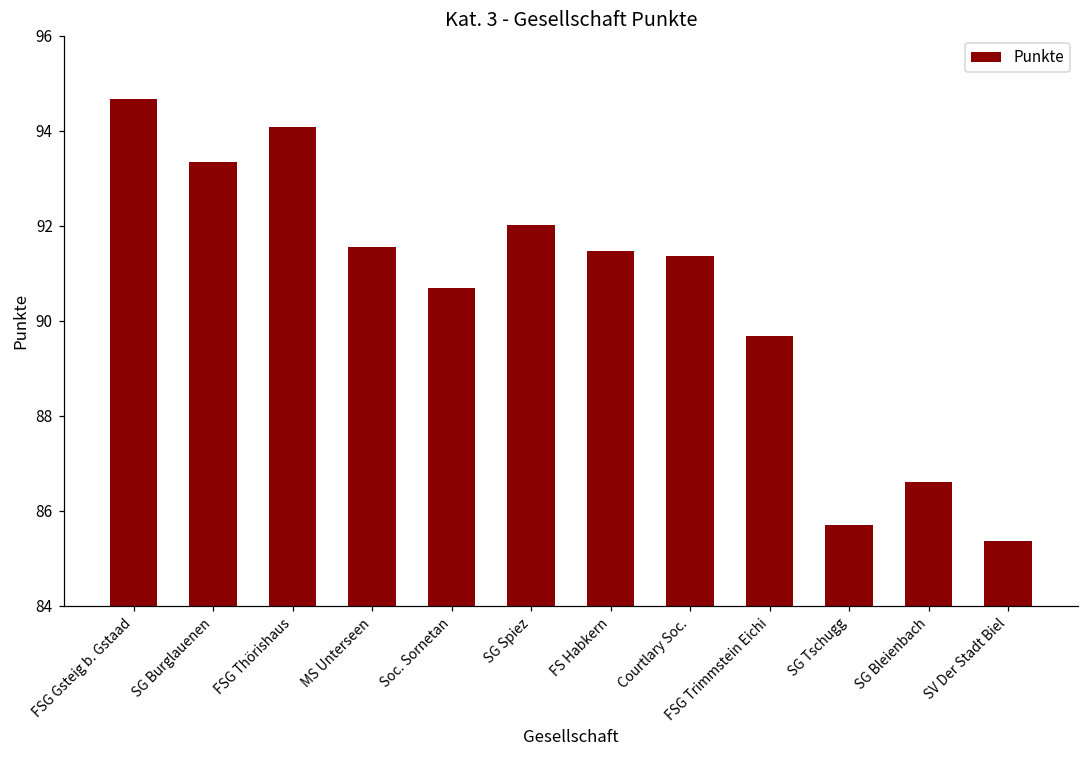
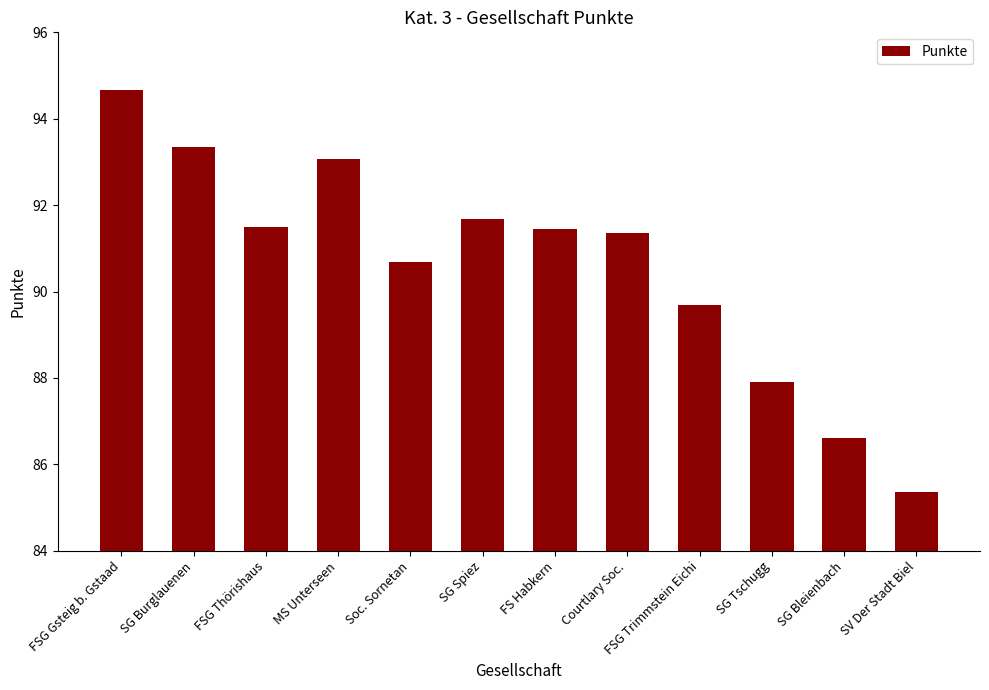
  {
    "FSG Gsteig b. Gstaad": 94.7,
    "SG Burglauenen": 93.4,
-   "FSG Thörishaus": 94.1,
-   "MS Unterseen": 91.6,
+   "FSG Thörishaus": 91.5,
+   "MS Unterseen": 93.1,
    "Soc. Sornetan": 90.7,
-   "SG Spiez": 92.0,
+   "SG Spiez": 91.7,
    "FS Habkern": 91.5,
    "Courtlary Soc.": 91.4,
    "FSG Trimmstein Eichi": 89.7,
-   "SG Tschugg": 85.7,
+   "SG Tschugg": 87.9,
    "SG Bleienbach": 86.6,
    "SV Der Stadt Biel": 85.4
  }
